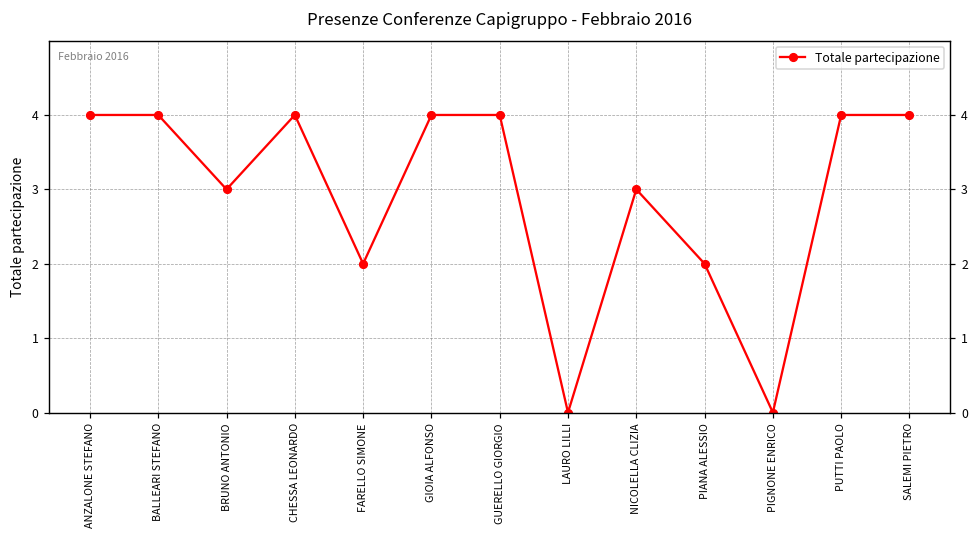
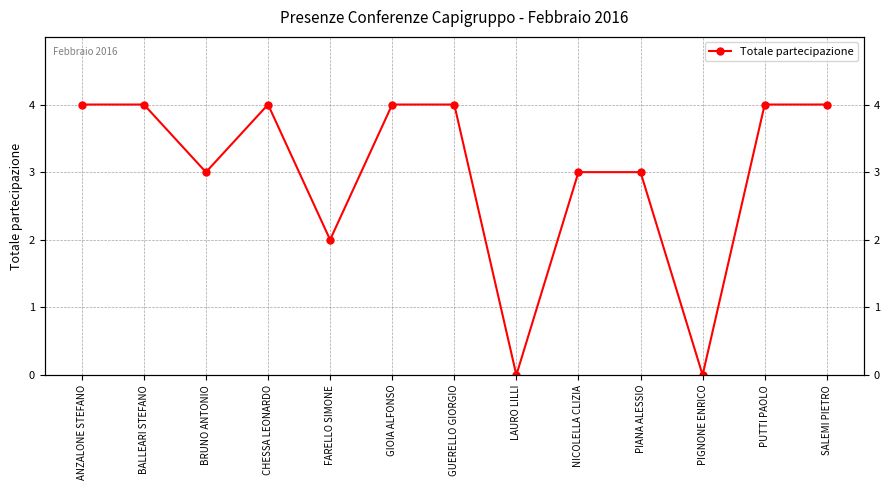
  {
    "ANZALONE STEFANO": 4,
    "BALLEARI STEFANO": 4,
    "BRUNO ANTONIO": 3,
    "CHESSA LEONARDO": 4,
    "FARELLO SIMONE": 2,
    "GIOIA ALFONSO": 4,
    "GUERELLO GIORGIO": 4,
    "LAURO LILLI": 0,
    "NICOLELLA CLIZIA": 3,
-   "PIANA ALESSIO": 2,
+   "PIANA ALESSIO": 3,
    "PIGNONE ENRICO": 0,
    "PUTTI PAOLO": 4,
    "SALEMI PIETRO": 4
  }
